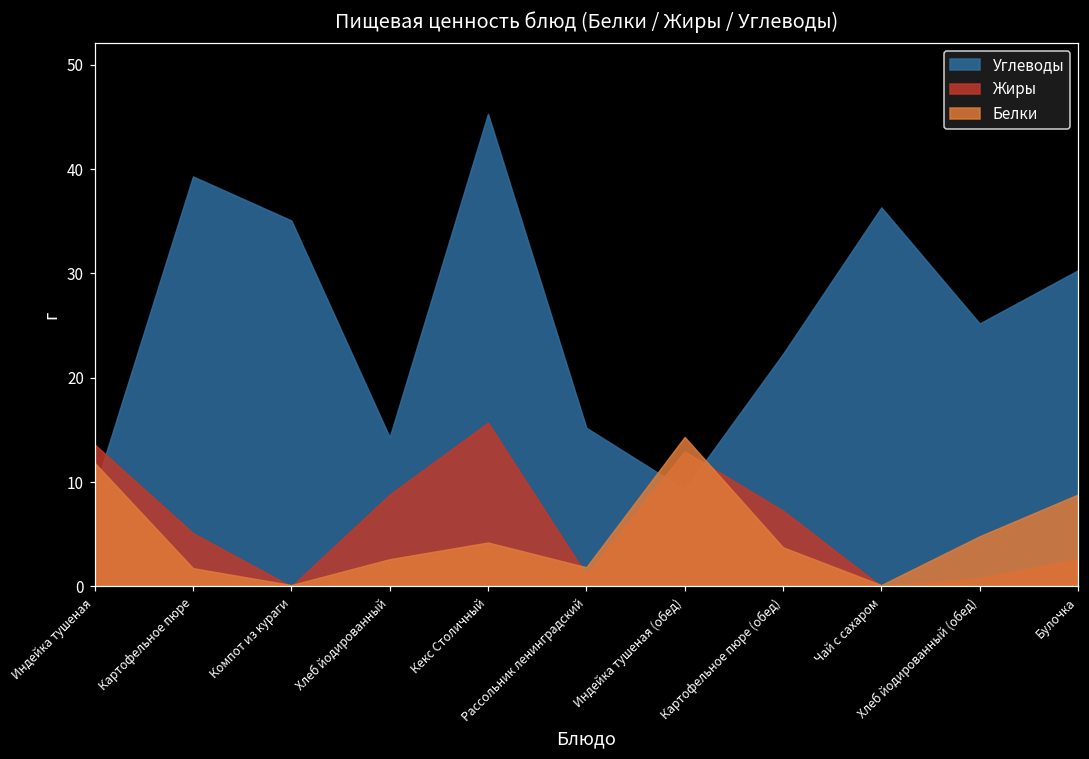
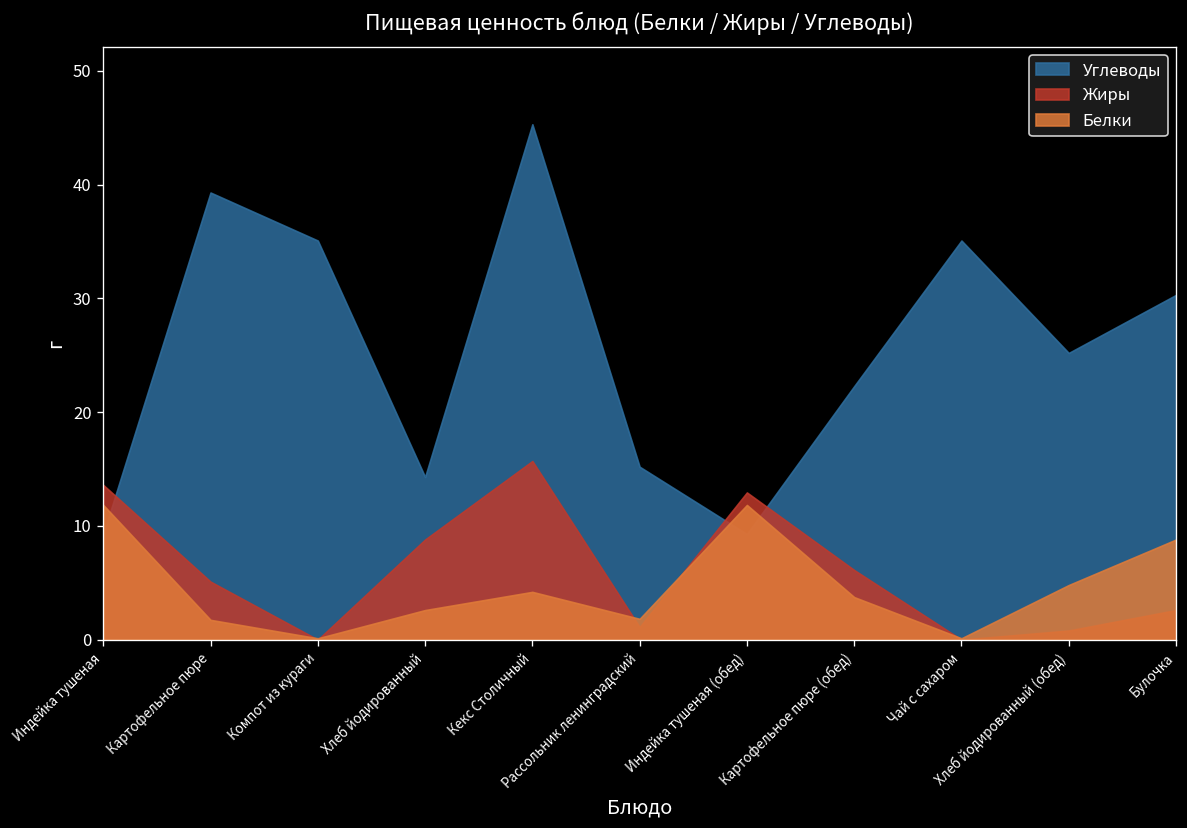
  {
    "Углеводы": {
      "Индейка тушеная": 9,
      "Картофельное пюре": 39,
      "Компот из кураги": 35,
      "Хлеб йодированный": 14,
      "Кекс Столичный": 45,
      "Рассольник ленинградский": 15,
      "Индейка тушеная (обед)": 9,
      "Картофельное пюре (обед)": 22,
-     "Чай с сахаром": 36,
+     "Чай с сахаром": 35,
      "Хлеб йодированный (обед)": 25,
      "Булочка": 30
    },
    "Жиры": {
      "Индейка тушеная": 14,
      "Картофельное пюре": 5,
      "Хлеб йодированный": 9,
      "Кекс Столичный": 16,
      "Рассольник ленинградский": 1,
      "Индейка тушеная (обед)": 13,
-     "Картофельное пюре (обед)": 7,
+     "Картофельное пюре (обед)": 6,
      "Хлеб йодированный (обед)": 1,
      "Булочка": 3
    },
    "Белки": {
      "Индейка тушеная": 12,
      "Картофельное пюре": 2,
      "Хлеб йодированный": 3,
      "Кекс Столичный": 4,
      "Рассольник ленинградский": 2,
-     "Индейка тушеная (обед)": 14,
+     "Индейка тушеная (обед)": 12,
      "Картофельное пюре (обед)": 4,
      "Хлеб йодированный (обед)": 5,
      "Булочка": 9
    }
  }
